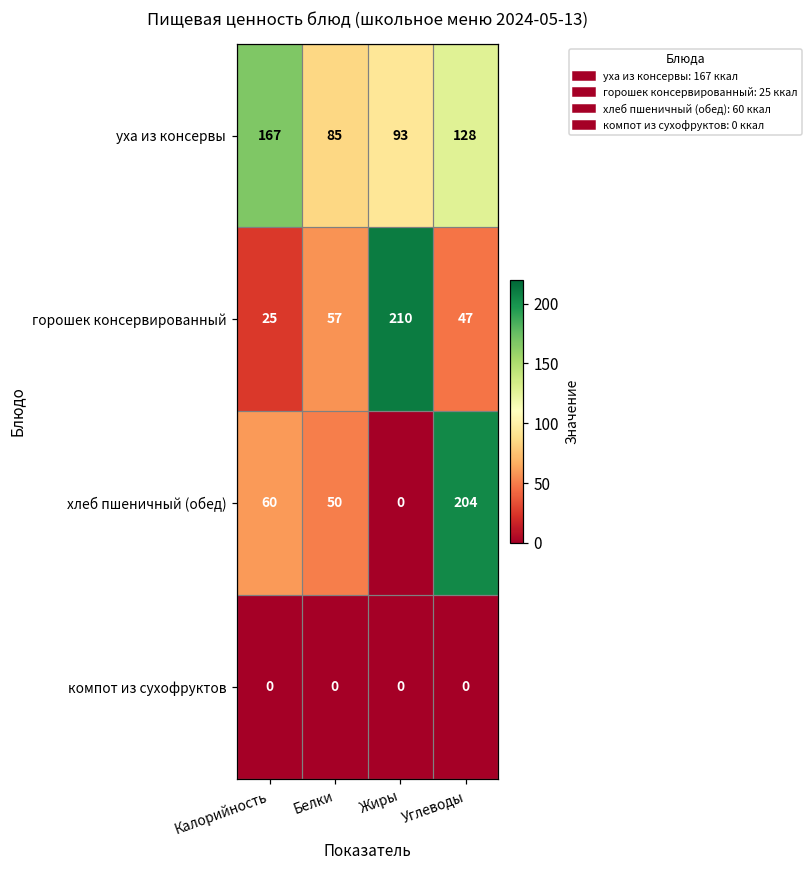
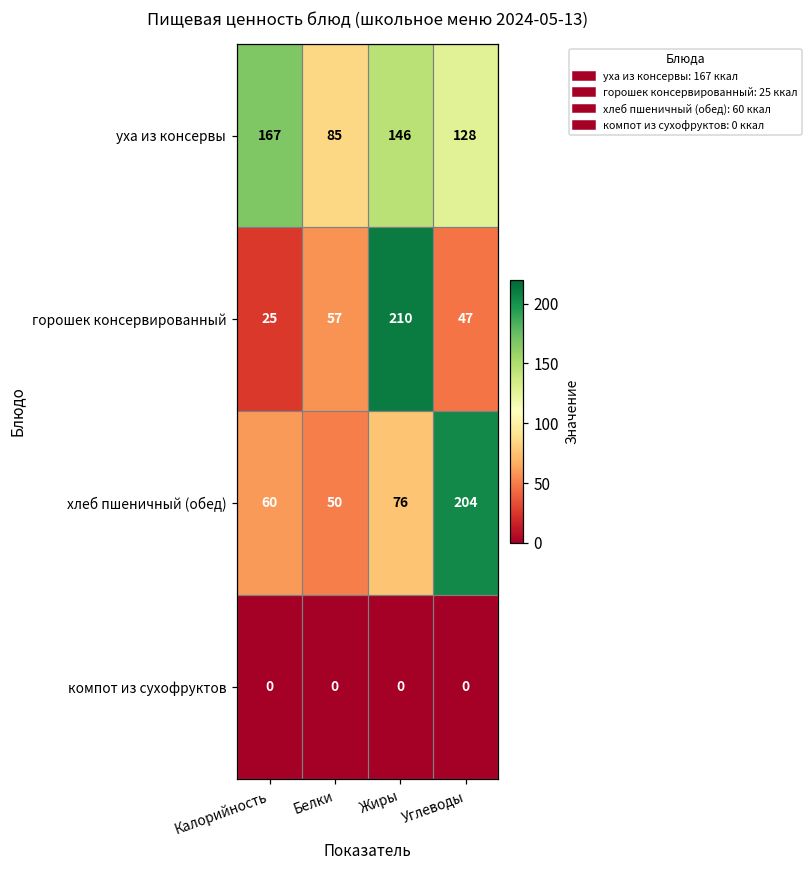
  {
    "уха из консервы": {
      "Калорийность": 167,
      "Белки": 85,
-     "Жиры": 93,
+     "Жиры": 146,
      "Углеводы": 128
    },
    "горошек консервированный": {
      "Калорийность": 25,
      "Белки": 57,
      "Жиры": 210,
      "Углеводы": 47
    },
    "хлеб пшеничный (обед)": {
      "Калорийность": 60,
      "Белки": 50,
-     "Жиры": 0,
+     "Жиры": 76,
      "Углеводы": 204
    },
    "компот из сухофруктов": {
      "Калорийность": 0,
      "Белки": 0,
      "Жиры": 0,
      "Углеводы": 0
    }
  }
